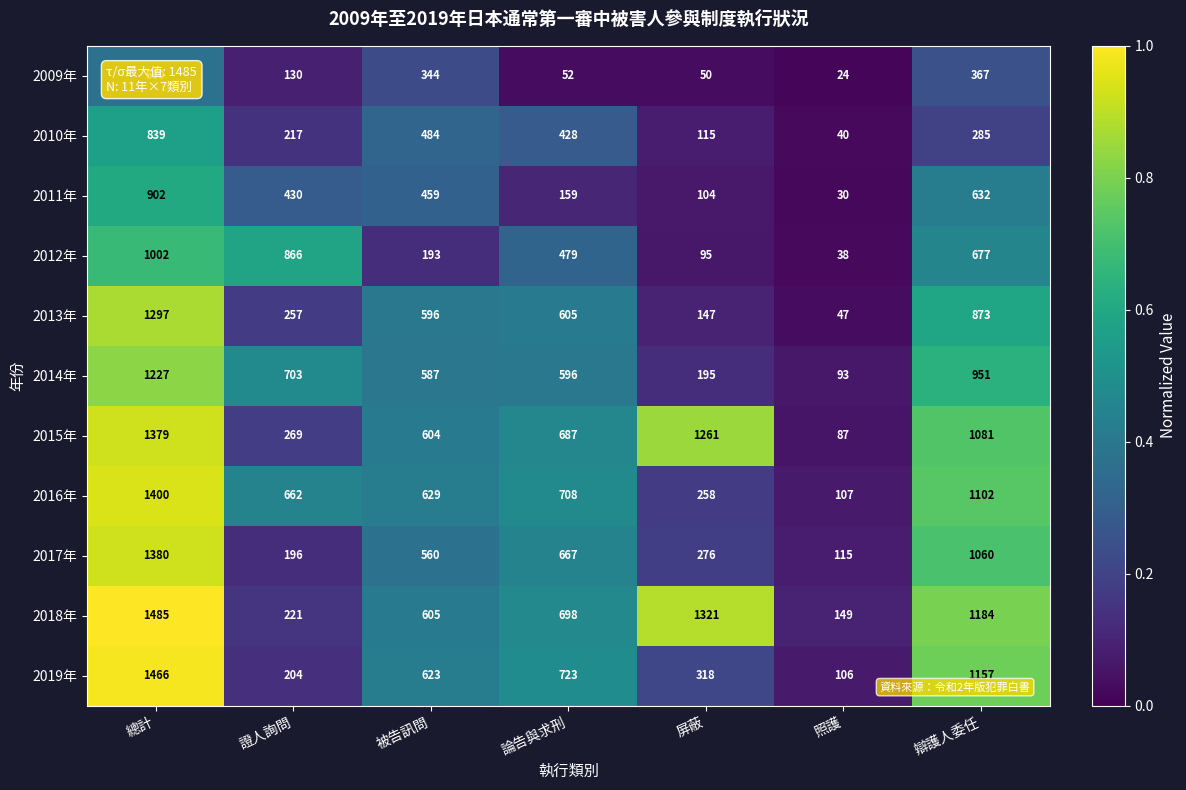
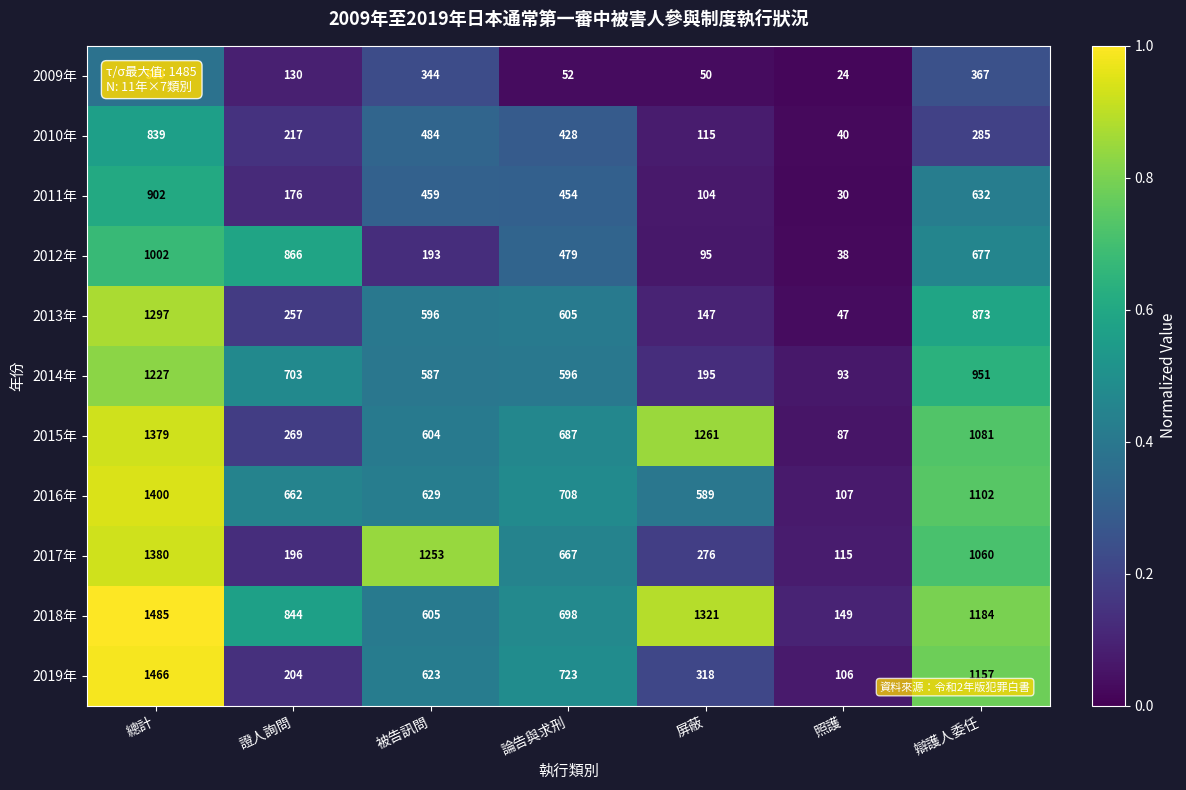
  {
    "2009年": {
      "證人詢問": 130,
      "被告訊問": 344,
      "論告與求刑": 52,
      "屏蔽": 50,
      "照護": 24,
      "辯護人委任": 367
    },
    "2010年": {
      "總計": 839,
      "證人詢問": 217,
      "被告訊問": 484,
      "論告與求刑": 428,
      "屏蔽": 115,
      "照護": 40,
      "辯護人委任": 285
    },
    "2011年": {
      "總計": 902,
-     "證人詢問": 430,
+     "證人詢問": 176,
      "被告訊問": 459,
-     "論告與求刑": 159,
+     "論告與求刑": 454,
      "屏蔽": 104,
      "照護": 30,
      "辯護人委任": 632
    },
    "2012年": {
      "總計": 1002,
      "證人詢問": 866,
      "被告訊問": 193,
      "論告與求刑": 479,
      "屏蔽": 95,
      "照護": 38,
      "辯護人委任": 677
    },
    "2013年": {
      "總計": 1297,
      "證人詢問": 257,
      "被告訊問": 596,
      "論告與求刑": 605,
      "屏蔽": 147,
      "照護": 47,
      "辯護人委任": 873
    },
    "2014年": {
      "總計": 1227,
      "證人詢問": 703,
      "被告訊問": 587,
      "論告與求刑": 596,
      "屏蔽": 195,
      "照護": 93,
      "辯護人委任": 951
    },
    "2015年": {
      "總計": 1379,
      "證人詢問": 269,
      "被告訊問": 604,
      "論告與求刑": 687,
      "屏蔽": 1261,
      "照護": 87,
      "辯護人委任": 1081
    },
    "2016年": {
      "總計": 1400,
      "證人詢問": 662,
      "被告訊問": 629,
      "論告與求刑": 708,
-     "屏蔽": 258,
+     "屏蔽": 589,
      "照護": 107,
      "辯護人委任": 1102
    },
    "2017年": {
      "總計": 1380,
      "證人詢問": 196,
-     "被告訊問": 560,
+     "被告訊問": 1253,
      "論告與求刑": 667,
      "屏蔽": 276,
      "照護": 115,
      "辯護人委任": 1060
    },
    "2018年": {
      "總計": 1485,
-     "證人詢問": 221,
+     "證人詢問": 844,
      "被告訊問": 605,
      "論告與求刑": 698,
      "屏蔽": 1321,
      "照護": 149,
      "辯護人委任": 1184
    },
    "2019年": {
      "總計": 1466,
      "證人詢問": 204,
      "被告訊問": 623,
      "論告與求刑": 723,
      "屏蔽": 318,
      "照護": 106
    }
  }
